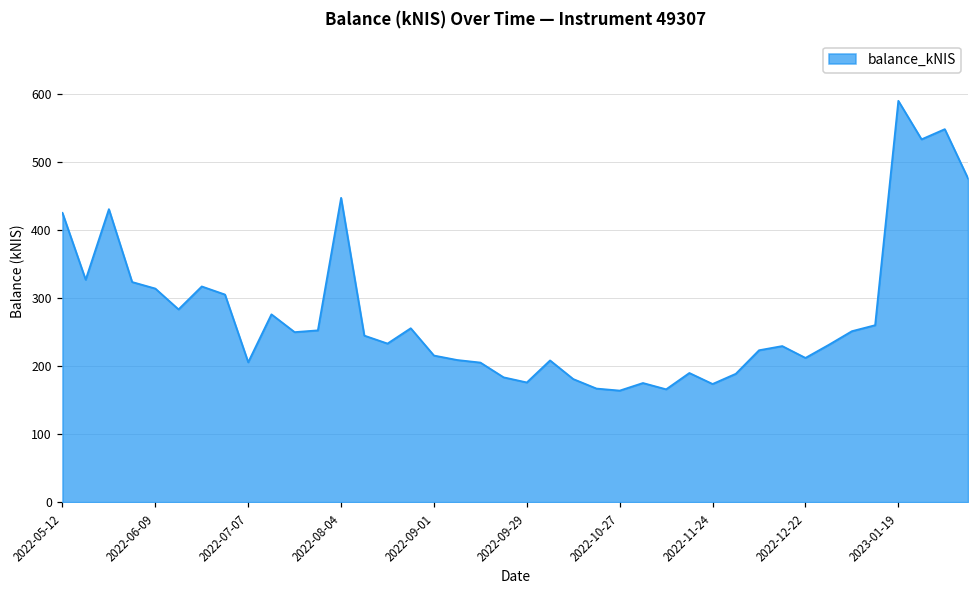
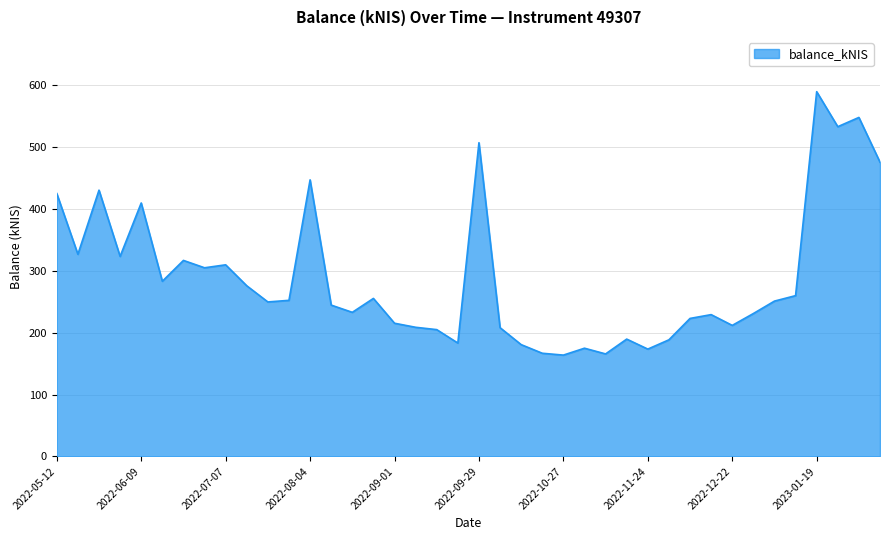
  {
    "2022-05-12": 420,
-   "2022-06-09": 310,
-   "2022-07-07": 210,
+   "2022-06-09": 410,
+   "2022-07-07": 310,
    "2022-08-04": 450,
    "2022-09-01": 220,
-   "2022-09-29": 180,
+   "2022-09-29": 510,
    "2022-10-27": 160,
    "2022-11-24": 170,
    "2022-12-22": 210,
    "2023-01-19": 590
  }
